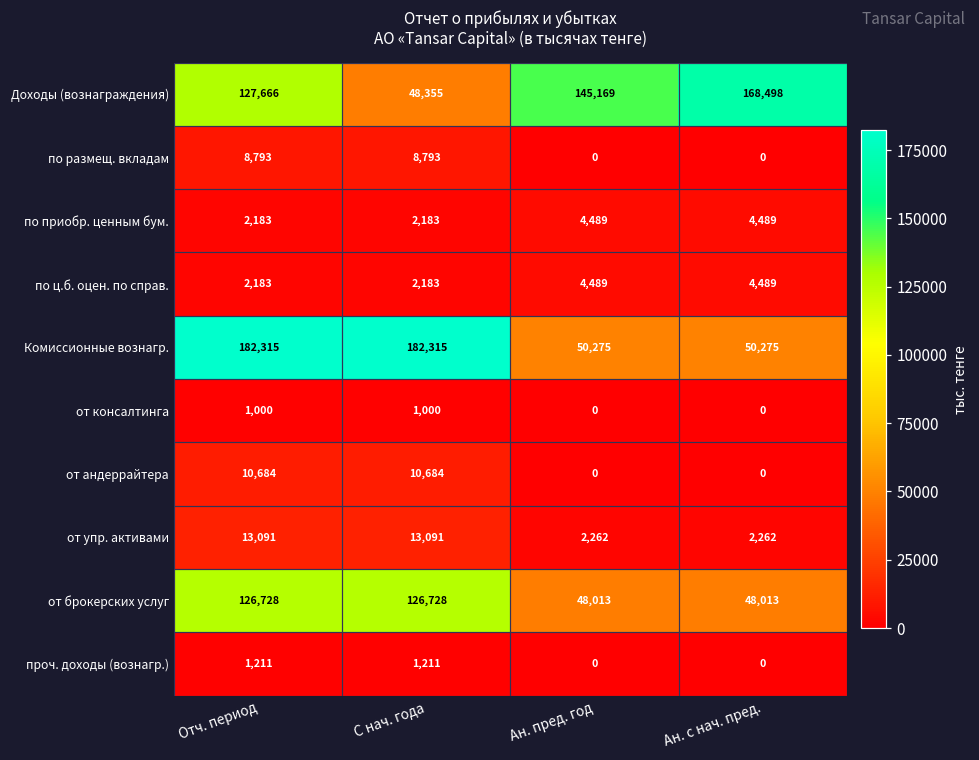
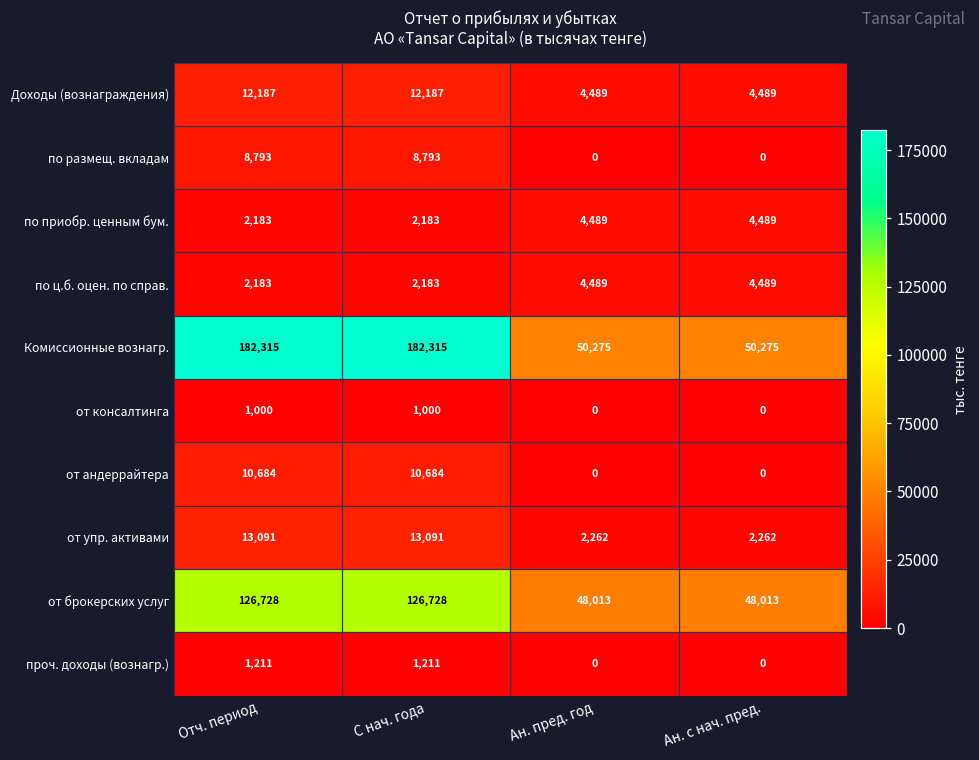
  {
    "Доходы (вознаграждения)": {
-     "Отч. период": "127,666",
-     "С нач. года": "48,355",
-     "Ан. пред. год": "145,169",
-     "Ан. с нач. пред.": "168,498"
+     "Отч. период": "12,187",
+     "С нач. года": "12,187",
+     "Ан. пред. год": "4,489",
+     "Ан. с нач. пред.": "4,489"
    },
    "по размещ. вкладам": {
      "Отч. период": "8,793",
      "С нач. года": "8,793",
      "Ан. пред. год": "0",
      "Ан. с нач. пред.": "0"
    },
    "по приобр. ценным бум.": {
      "Отч. период": "2,183",
      "С нач. года": "2,183",
      "Ан. пред. год": "4,489",
      "Ан. с нач. пред.": "4,489"
    },
    "по ц.б. оцен. по справ.": {
      "Отч. период": "2,183",
      "С нач. года": "2,183",
      "Ан. пред. год": "4,489",
      "Ан. с нач. пред.": "4,489"
    },
    "Комиссионные вознагр.": {
      "Отч. период": "182,315",
      "С нач. года": "182,315",
      "Ан. пред. год": "50,275",
      "Ан. с нач. пред.": "50,275"
    },
    "от консалтинга": {
      "Отч. период": "1,000",
      "С нач. года": "1,000",
      "Ан. пред. год": "0",
      "Ан. с нач. пред.": "0"
    },
    "от андеррайтера": {
      "Отч. период": "10,684",
      "С нач. года": "10,684",
      "Ан. пред. год": "0",
      "Ан. с нач. пред.": "0"
    },
    "от упр. активами": {
      "Отч. период": "13,091",
      "С нач. года": "13,091",
      "Ан. пред. год": "2,262",
      "Ан. с нач. пред.": "2,262"
    },
    "от брокерских услуг": {
      "Отч. период": "126,728",
      "С нач. года": "126,728",
      "Ан. пред. год": "48,013",
      "Ан. с нач. пред.": "48,013"
    },
    "проч. доходы (вознагр.)": {
      "Отч. период": "1,211",
      "С нач. года": "1,211",
      "Ан. пред. год": "0",
      "Ан. с нач. пред.": "0"
    }
  }
